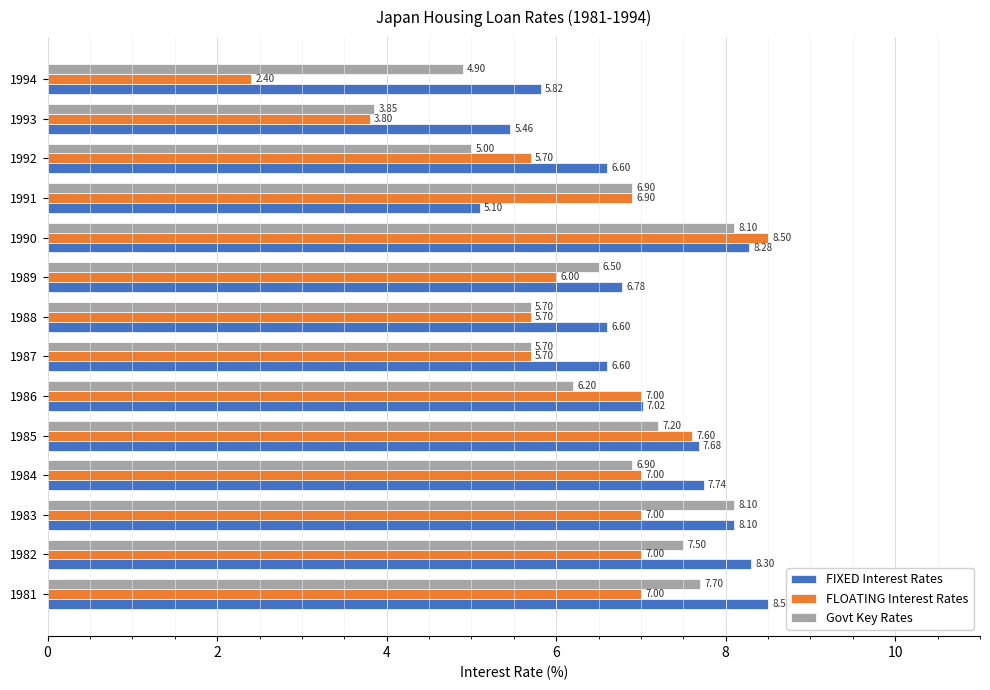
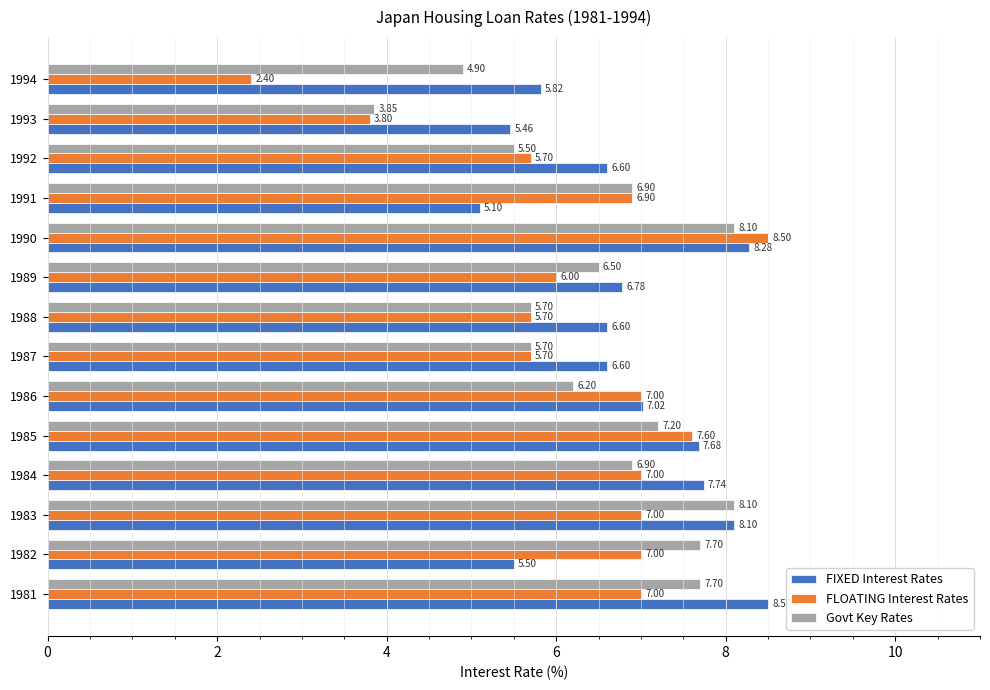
  {
    "FIXED Interest Rates": {
      "1994": 5.82,
      "1993": 5.46,
      "1992": 6.60,
      "1991": 5.10,
      "1990": 8.28,
      "1989": 6.78,
      "1988": 6.60,
      "1987": 6.60,
      "1986": 7.02,
      "1985": 7.68,
      "1984": 7.74,
      "1983": 8.10,
-     "1982": 8.30
+     "1982": 5.50
    },
    "FLOATING Interest Rates": {
      "1994": 2.40,
      "1993": 3.80,
      "1992": 5.70,
      "1991": 6.90,
      "1990": 8.50,
      "1989": 6.00,
      "1988": 5.70,
      "1987": 5.70,
      "1986": 7.00,
      "1985": 7.60,
      "1984": 7.00,
      "1983": 7.00,
      "1982": 7.00,
      "1981": 7.00
    },
    "Govt Key Rates": {
      "1994": 4.90,
      "1993": 3.85,
-     "1992": 5.00,
+     "1992": 5.50,
      "1991": 6.90,
      "1990": 8.10,
      "1989": 6.50,
      "1988": 5.70,
      "1987": 5.70,
      "1986": 6.20,
      "1985": 7.20,
      "1984": 6.90,
      "1983": 8.10,
-     "1982": 7.50,
+     "1982": 7.70,
      "1981": 7.70
    }
  }
